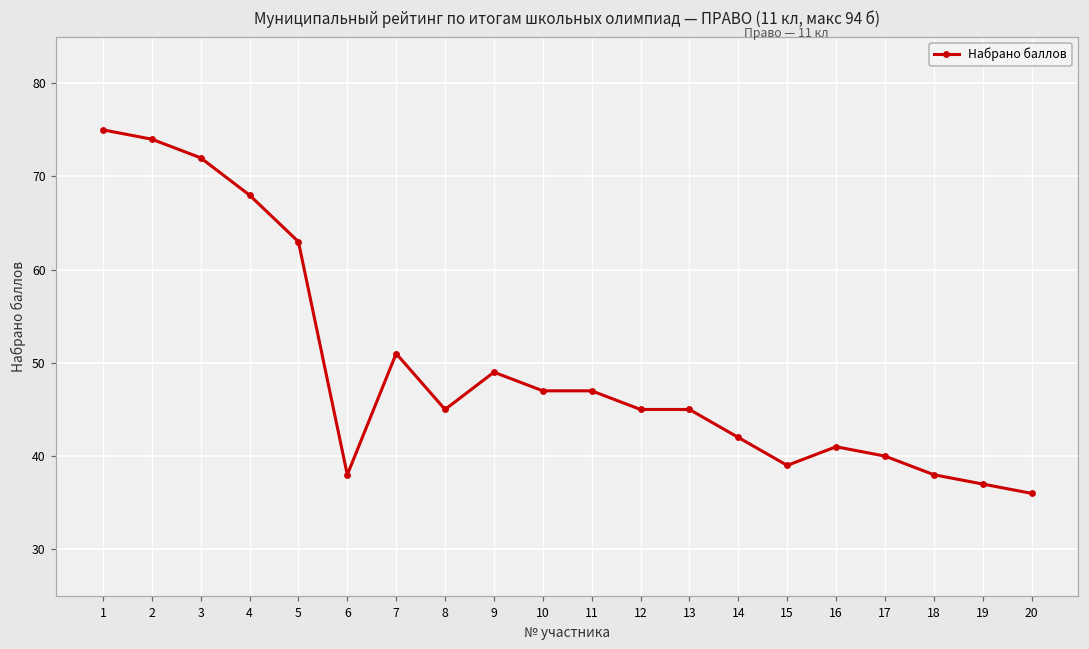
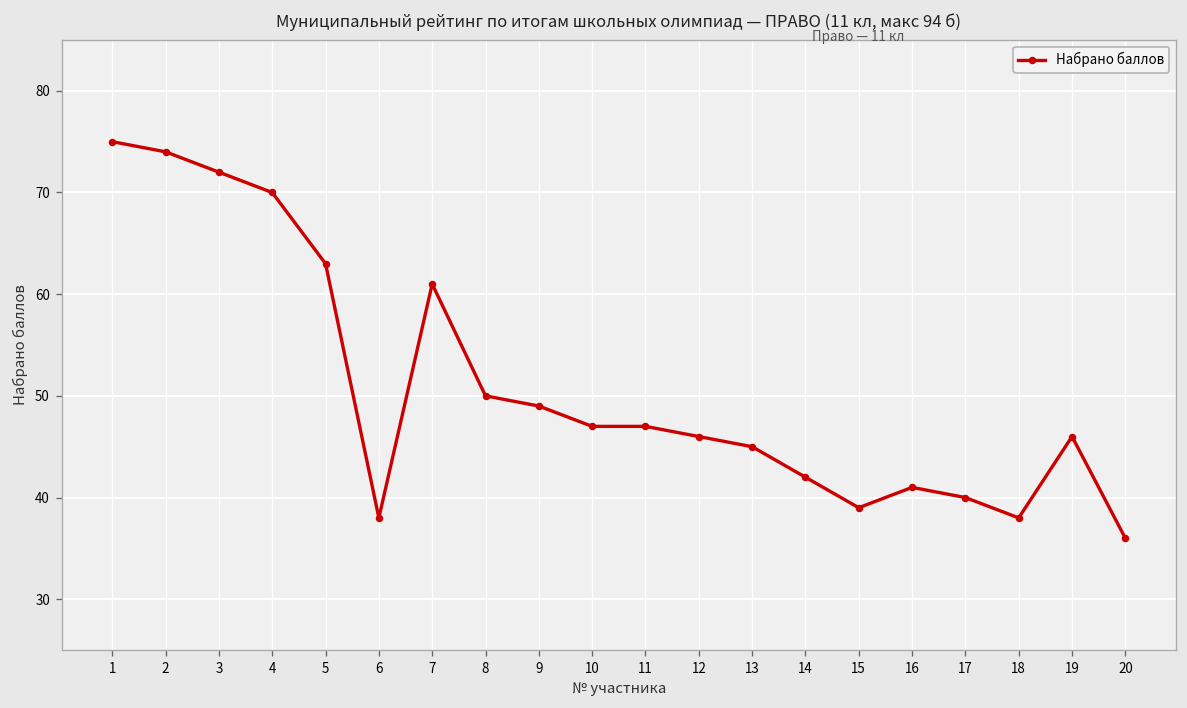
  {
    "1": 75,
    "2": 74,
    "3": 72,
-   "4": 68,
+   "4": 70,
    "5": 63,
    "6": 38,
-   "7": 51,
-   "8": 45,
+   "7": 61,
+   "8": 50,
    "9": 49,
    "10": 47,
    "11": 47,
-   "12": 45,
+   "12": 46,
    "13": 45,
    "14": 42,
    "15": 39,
    "16": 41,
    "17": 40,
    "18": 38,
-   "19": 37,
+   "19": 46,
    "20": 36
  }
